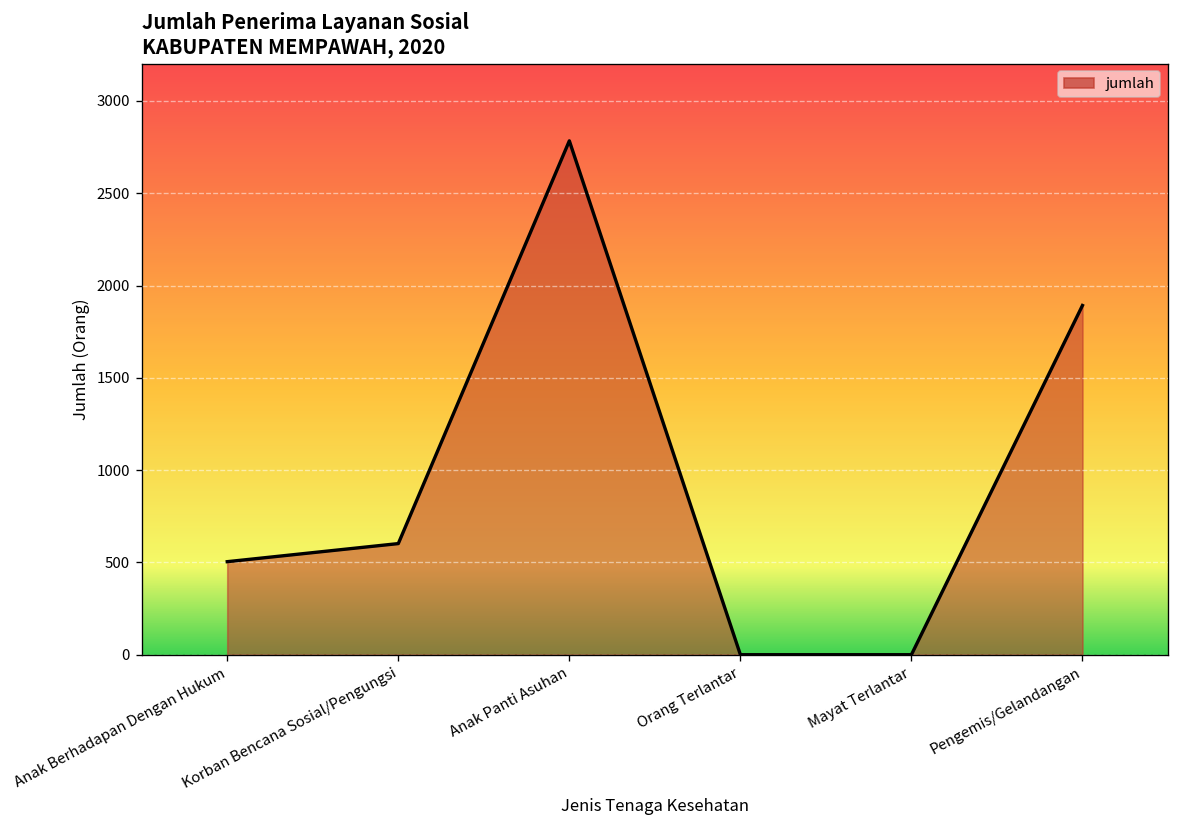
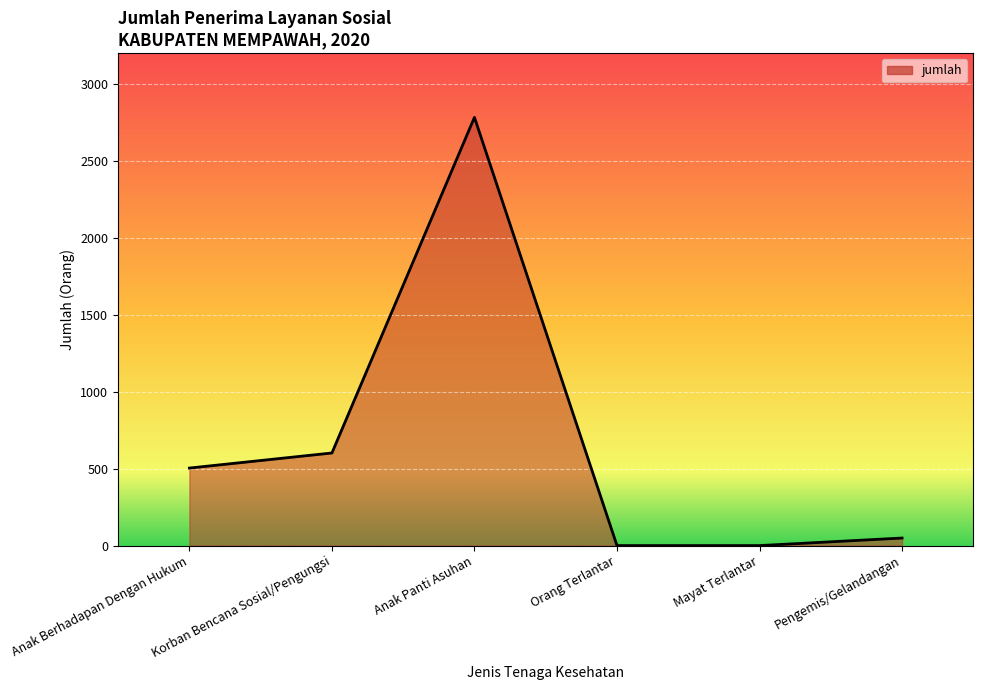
  {
    "Anak Berhadapan Dengan Hukum": 500,
    "Korban Bencana Sosial/Pengungsi": 600,
    "Anak Panti Asuhan": 2780,
    "Orang Terlantar": 0,
    "Mayat Terlantar": 0,
-   "Pengemis/Gelandangan": 1890
+   "Pengemis/Gelandangan": 50
  }
